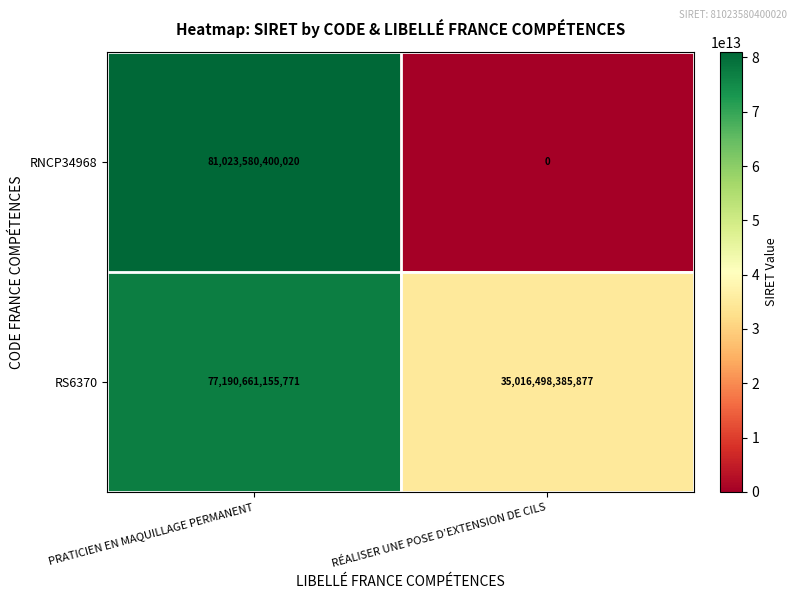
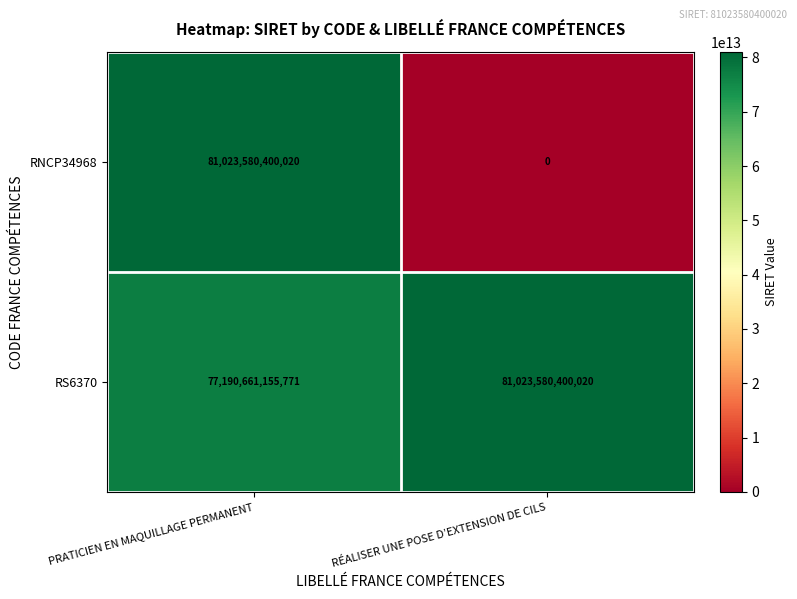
  {
    "RNCP34968": {
      "PRATICIEN EN MAQUILLAGE PERMANENT": "81,023,580,400,020",
      "RÉALISER UNE POSE D’EXTENSION DE CILS": "0"
    },
    "RS6370": {
      "PRATICIEN EN MAQUILLAGE PERMANENT": "77,190,661,155,771",
-     "RÉALISER UNE POSE D’EXTENSION DE CILS": "35,016,498,385,877"
+     "RÉALISER UNE POSE D’EXTENSION DE CILS": "81,023,580,400,020"
    }
  }
